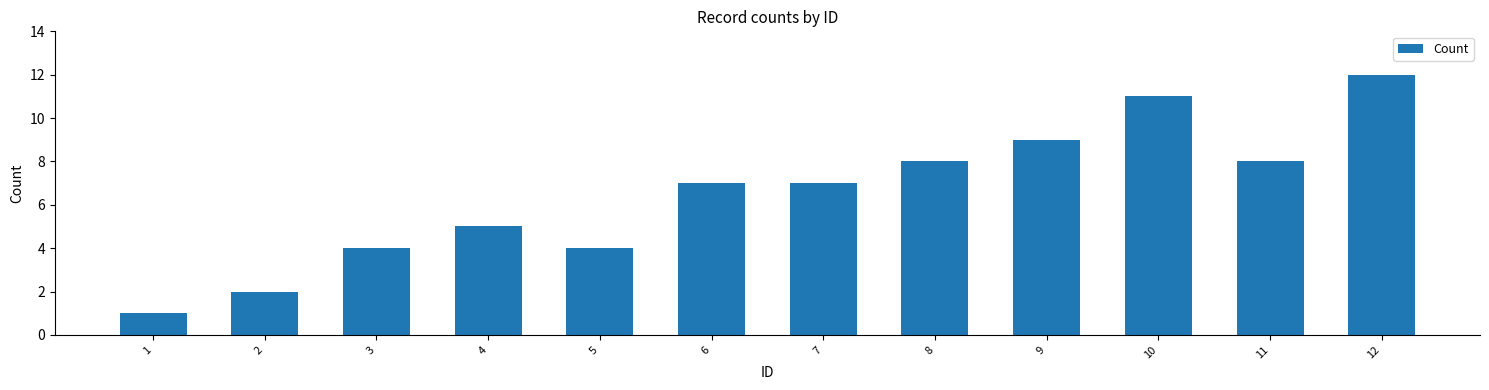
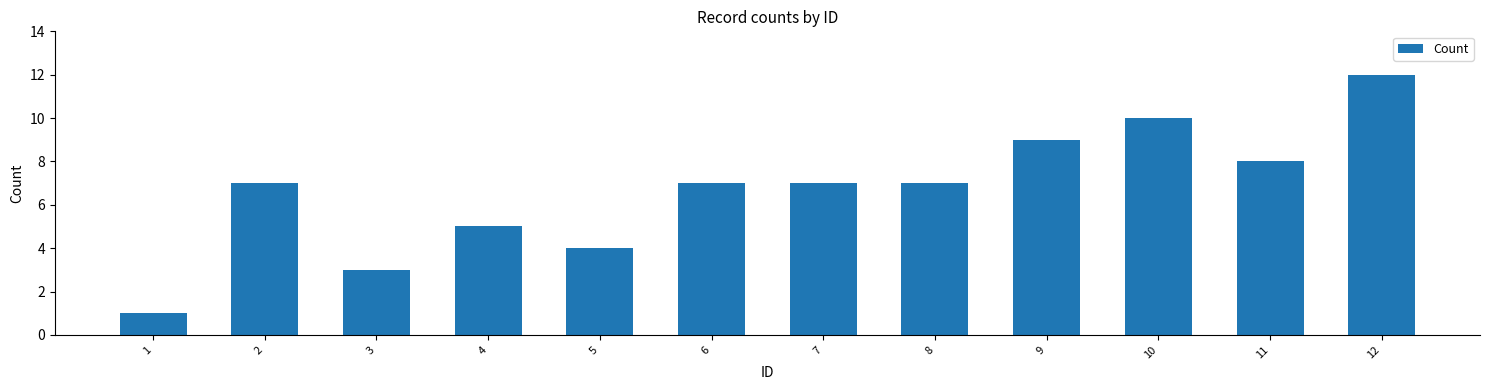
  {
    "1": 1,
-   "2": 2,
-   "3": 4,
+   "2": 7,
+   "3": 3,
    "4": 5,
    "5": 4,
    "6": 7,
    "7": 7,
-   "8": 8,
+   "8": 7,
    "9": 9,
-   "10": 11,
+   "10": 10,
    "11": 8,
    "12": 12
  }
